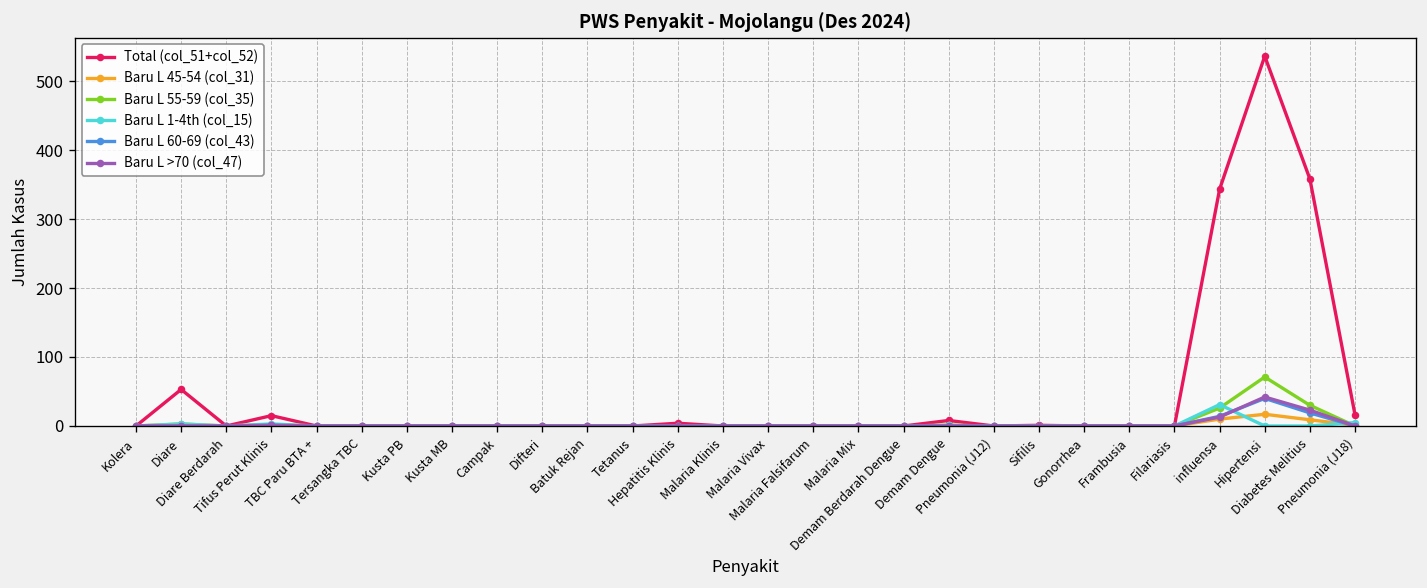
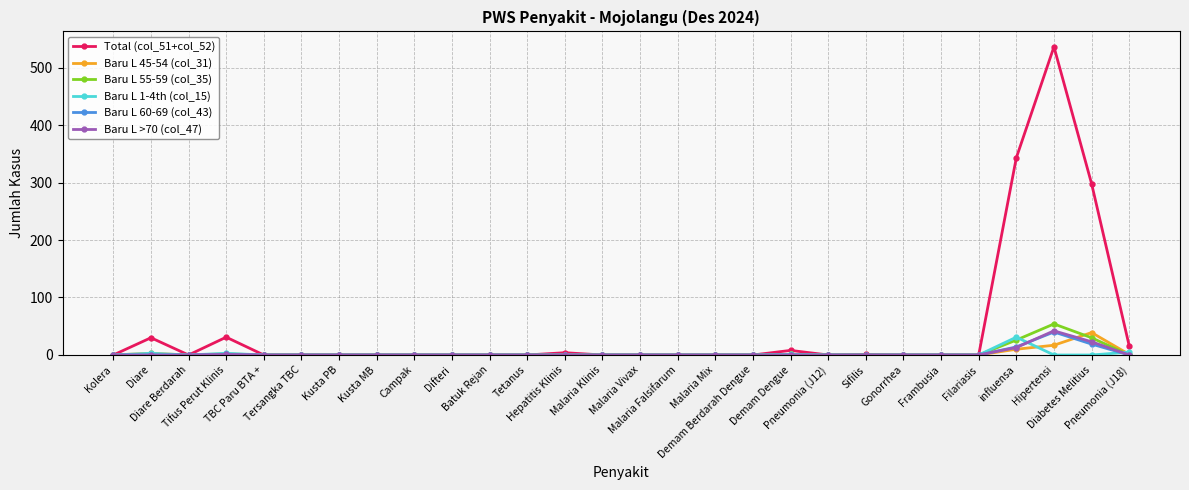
  {
    "Total (col_51+col_52)": {
-     "Diare": 50,
-     "Tifus Perut Klinis": 20,
+     "Diare": 30,
+     "Tifus Perut Klinis": 30,
      "Demam Dengue": 10,
      "influensa": 340,
      "Hipertensi": 540,
-     "Diabetes Melitius": 360,
+     "Diabetes Melitius": 300,
      "Pneumonia (J18)": 20
    },
    "Baru L 45-54 (col_31)": {
      "Hipertensi": 20,
-     "Diabetes Melitius": 10
+     "Diabetes Melitius": 40
    },
    "Baru L 55-59 (col_35)": {
      "influensa": 30,
-     "Hipertensi": 70,
+     "Hipertensi": 50,
      "Diabetes Melitius": 30
    },
    "Baru L 1-4th (col_15)": {
      "influensa": 30,
      "Hipertensi": 0,
      "Diabetes Melitius": 0
    }
  }
